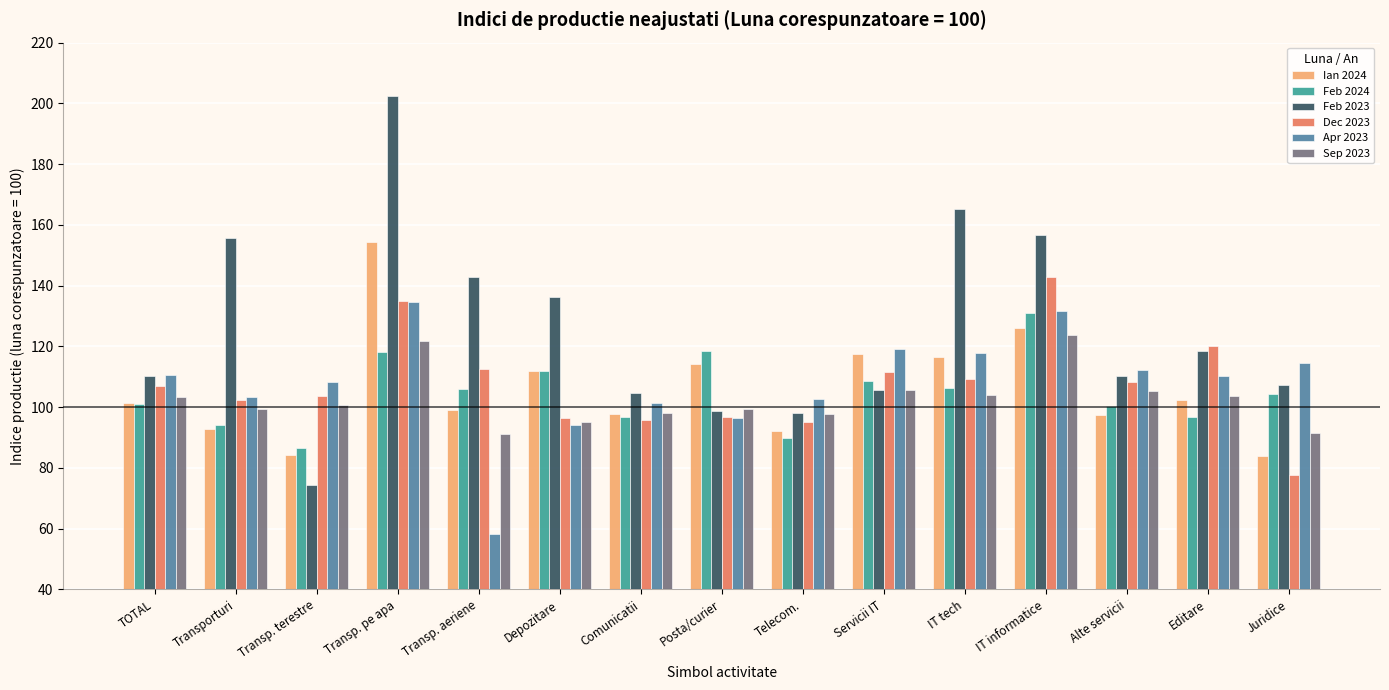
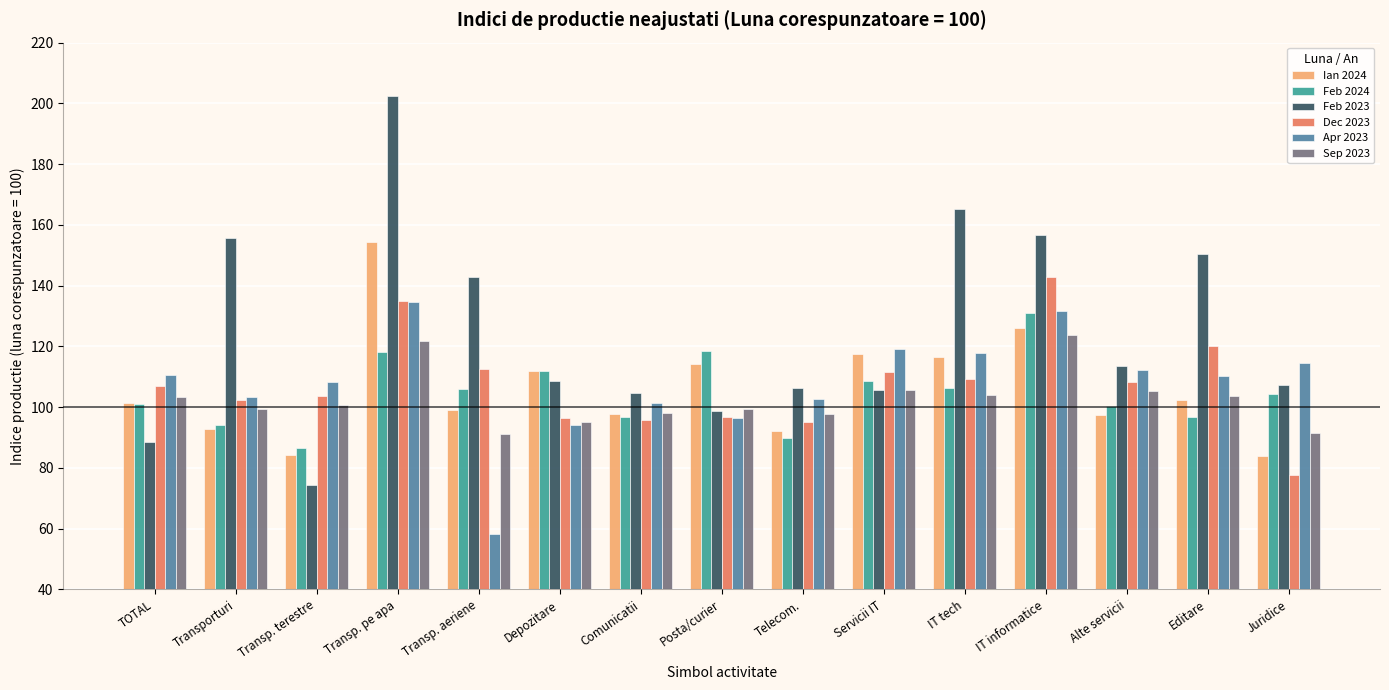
  {
    "Feb 2023": {
-     "TOTAL": 110,
+     "TOTAL": 89,
      "Transporturi": 156,
      "Transp. terestre": 75,
      "Transp. pe apa": 202,
      "Transp. aeriene": 143,
-     "Depozitare": 136,
+     "Depozitare": 109,
      "Comunicatii": 105,
      "Posta/curier": 99,
-     "Telecom.": 98,
+     "Telecom.": 106,
      "Servicii IT": 106,
      "IT tech": 165,
      "IT informatice": 157,
-     "Alte servicii": 110,
-     "Editare": 118,
+     "Alte servicii": 114,
+     "Editare": 151,
      "Juridice": 107
    }
  }
